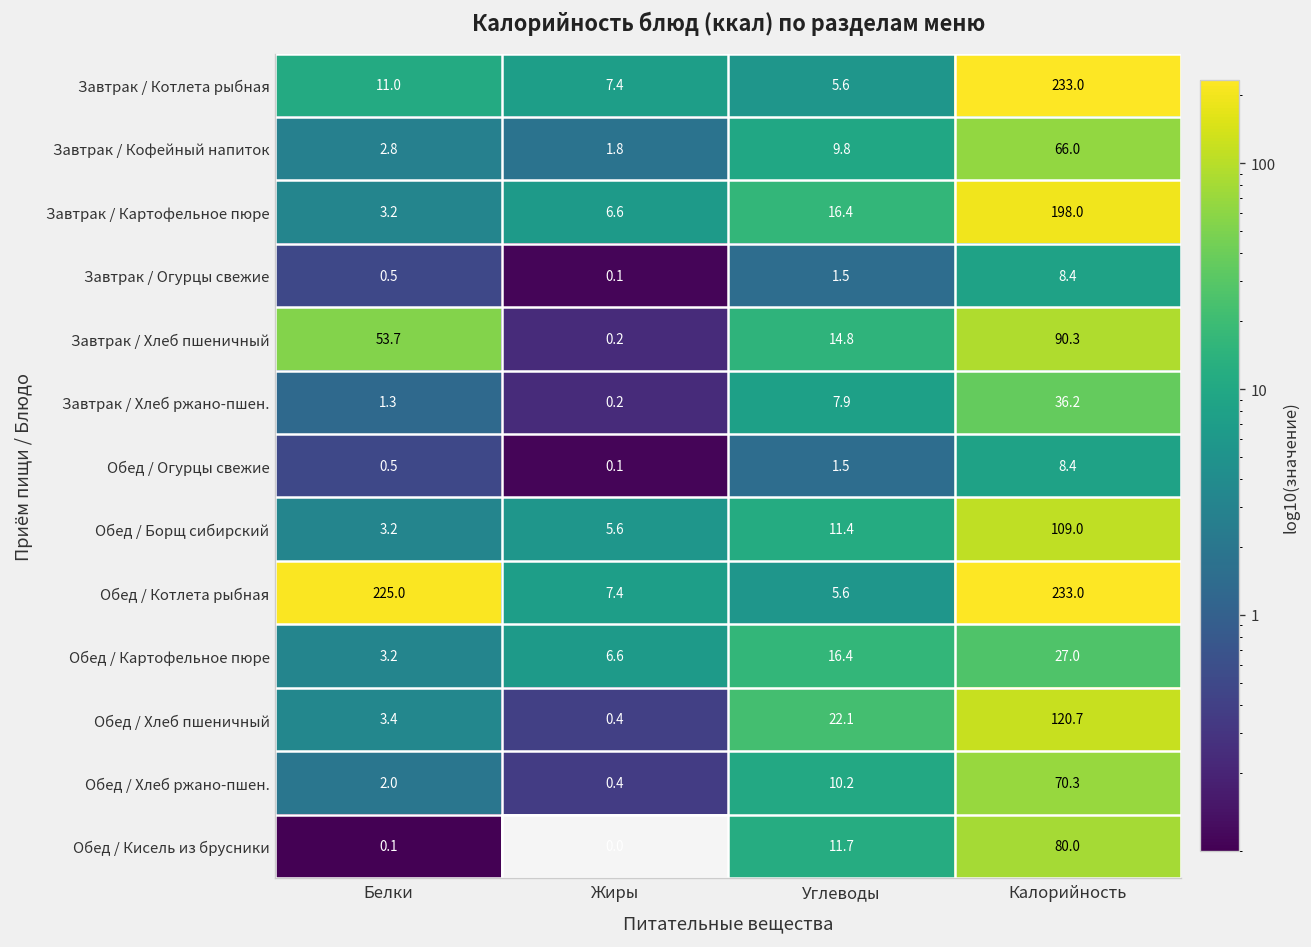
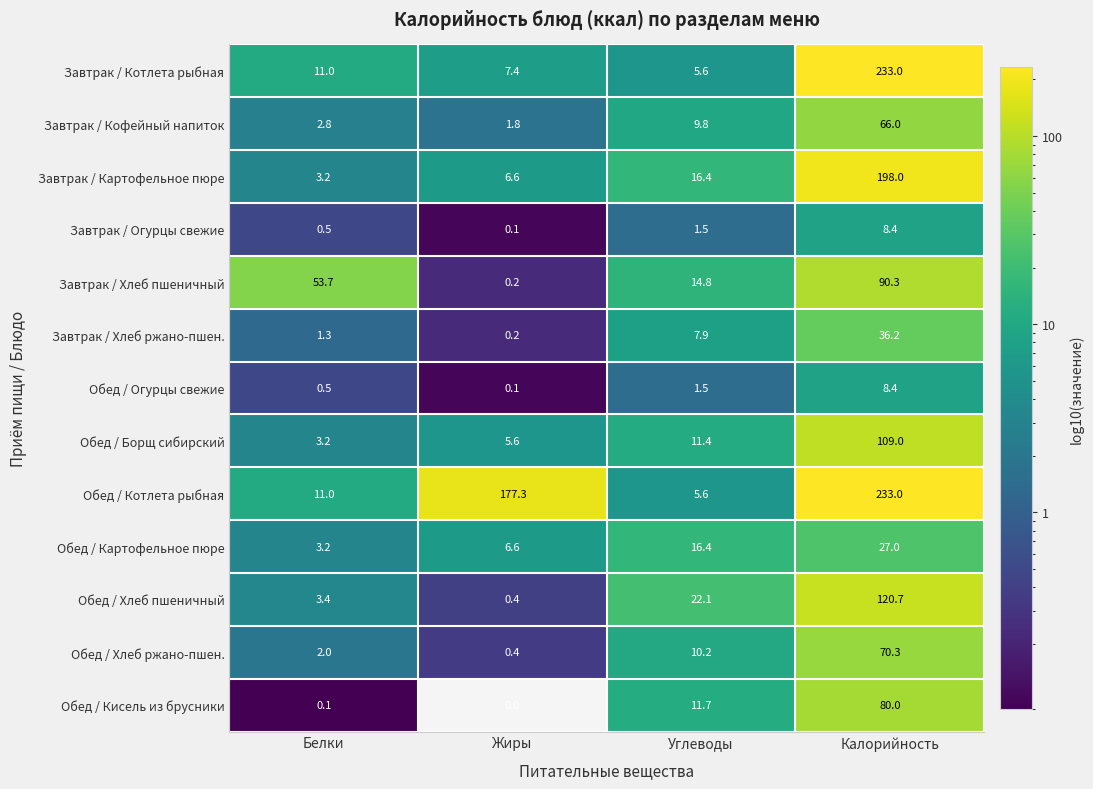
  {
    "Завтрак / Котлета рыбная": {
      "Белки": 11.0,
      "Жиры": 7.4,
      "Углеводы": 5.6,
      "Калорийность": 233.0
    },
    "Завтрак / Кофейный напиток": {
      "Белки": 2.8,
      "Жиры": 1.8,
      "Углеводы": 9.8,
      "Калорийность": 66.0
    },
    "Завтрак / Картофельное пюре": {
      "Белки": 3.2,
      "Жиры": 6.6,
      "Углеводы": 16.4,
      "Калорийность": 198.0
    },
    "Завтрак / Огурцы свежие": {
      "Белки": 0.5,
      "Жиры": 0.1,
      "Углеводы": 1.5,
      "Калорийность": 8.4
    },
    "Завтрак / Хлеб пшеничный": {
      "Белки": 53.7,
      "Жиры": 0.2,
      "Углеводы": 14.8,
      "Калорийность": 90.3
    },
    "Завтрак / Хлеб ржано-пшен.": {
      "Белки": 1.3,
      "Жиры": 0.2,
      "Углеводы": 7.9,
      "Калорийность": 36.2
    },
    "Обед / Огурцы свежие": {
      "Белки": 0.5,
      "Жиры": 0.1,
      "Углеводы": 1.5,
      "Калорийность": 8.4
    },
    "Обед / Борщ сибирский": {
      "Белки": 3.2,
      "Жиры": 5.6,
      "Углеводы": 11.4,
      "Калорийность": 109.0
    },
    "Обед / Котлета рыбная": {
-     "Белки": 225.0,
-     "Жиры": 7.4,
+     "Белки": 11.0,
+     "Жиры": 177.3,
      "Углеводы": 5.6,
      "Калорийность": 233.0
    },
    "Обед / Картофельное пюре": {
      "Белки": 3.2,
      "Жиры": 6.6,
      "Углеводы": 16.4,
      "Калорийность": 27.0
    },
    "Обед / Хлеб пшеничный": {
      "Белки": 3.4,
      "Жиры": 0.4,
      "Углеводы": 22.1,
      "Калорийность": 120.7
    },
    "Обед / Хлеб ржано-пшен.": {
      "Белки": 2.0,
      "Жиры": 0.4,
      "Углеводы": 10.2,
      "Калорийность": 70.3
    },
    "Обед / Кисель из брусники": {
      "Белки": 0.1,
      "Углеводы": 11.7,
      "Калорийность": 80.0
    }
  }
